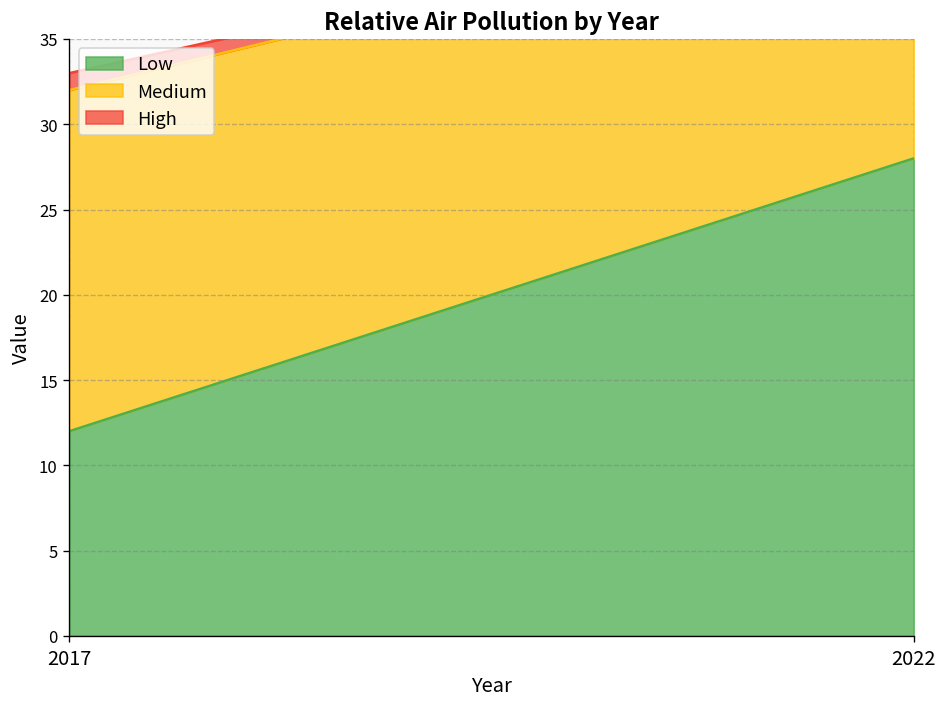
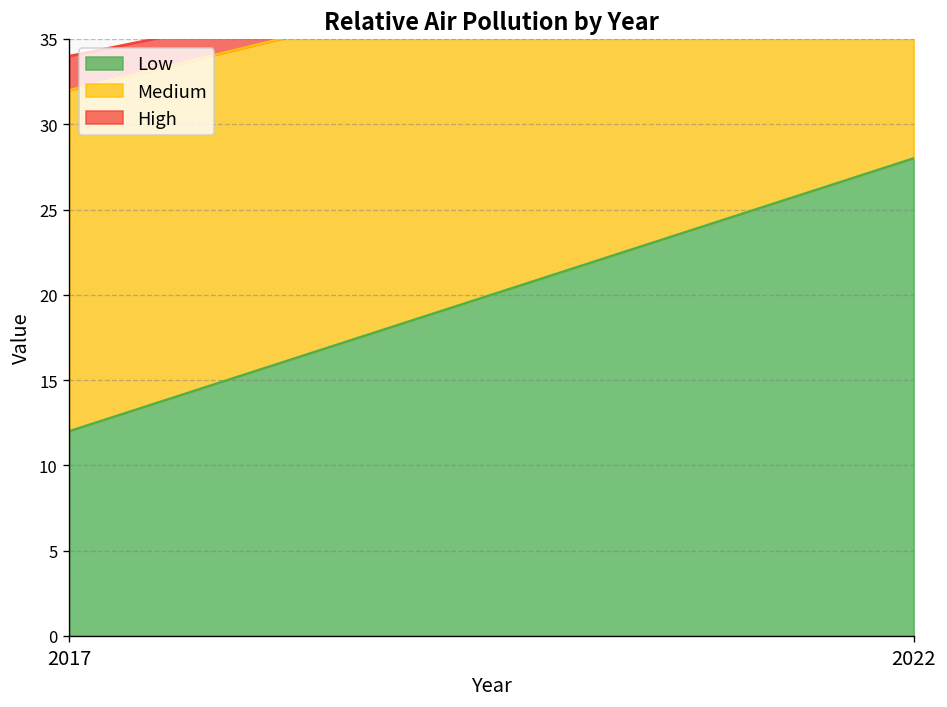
  {
    "Low": {
      "2017": 12,
      "2022": 28
    },
    "Medium": {
      "2017": 20
    },
    "High": {
-     "2017": 1
+     "2017": 2
    }
  }
